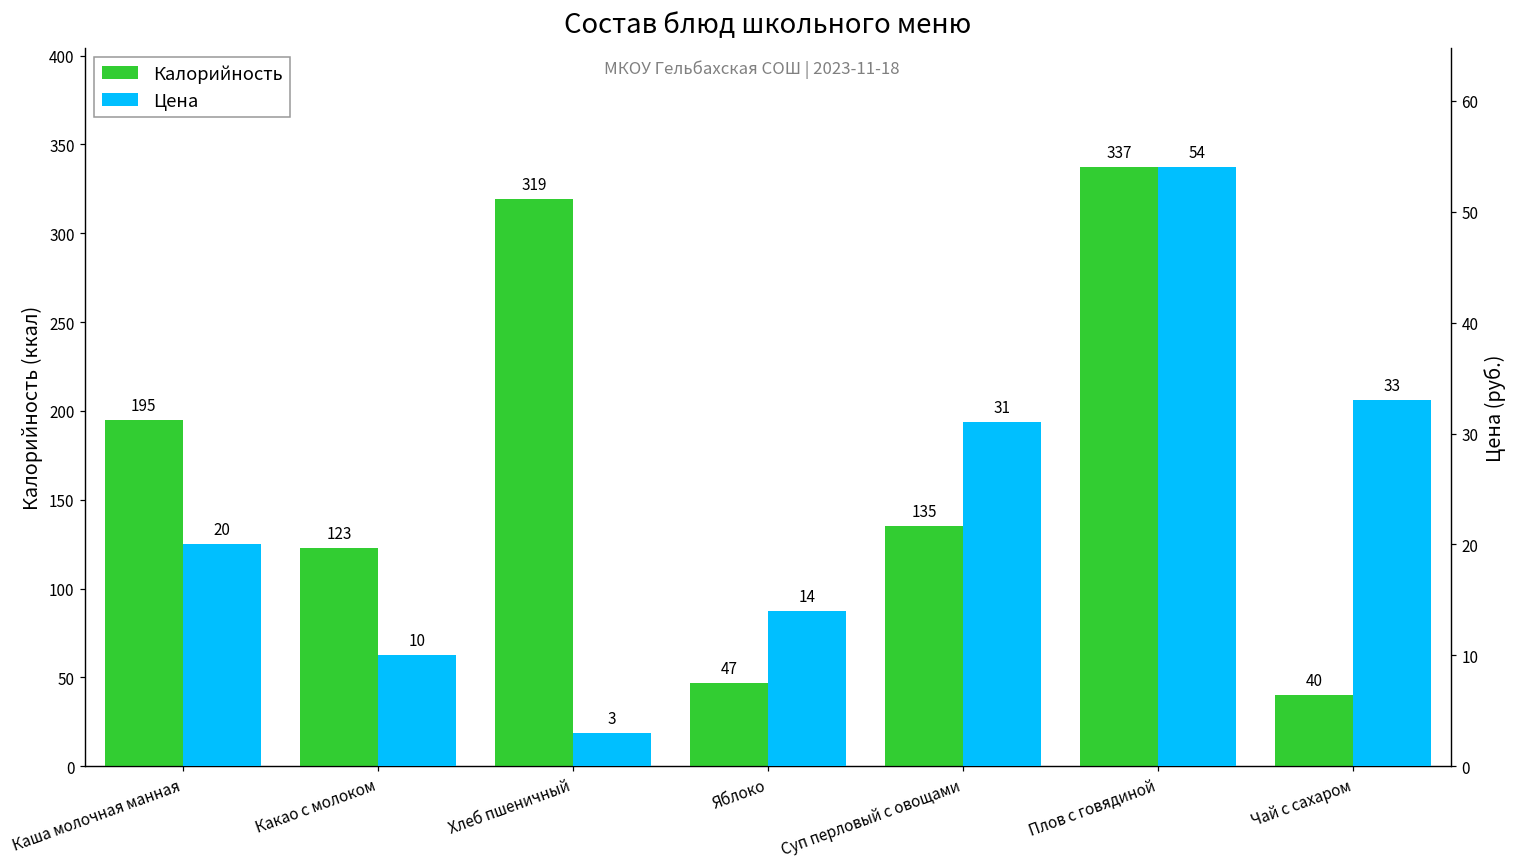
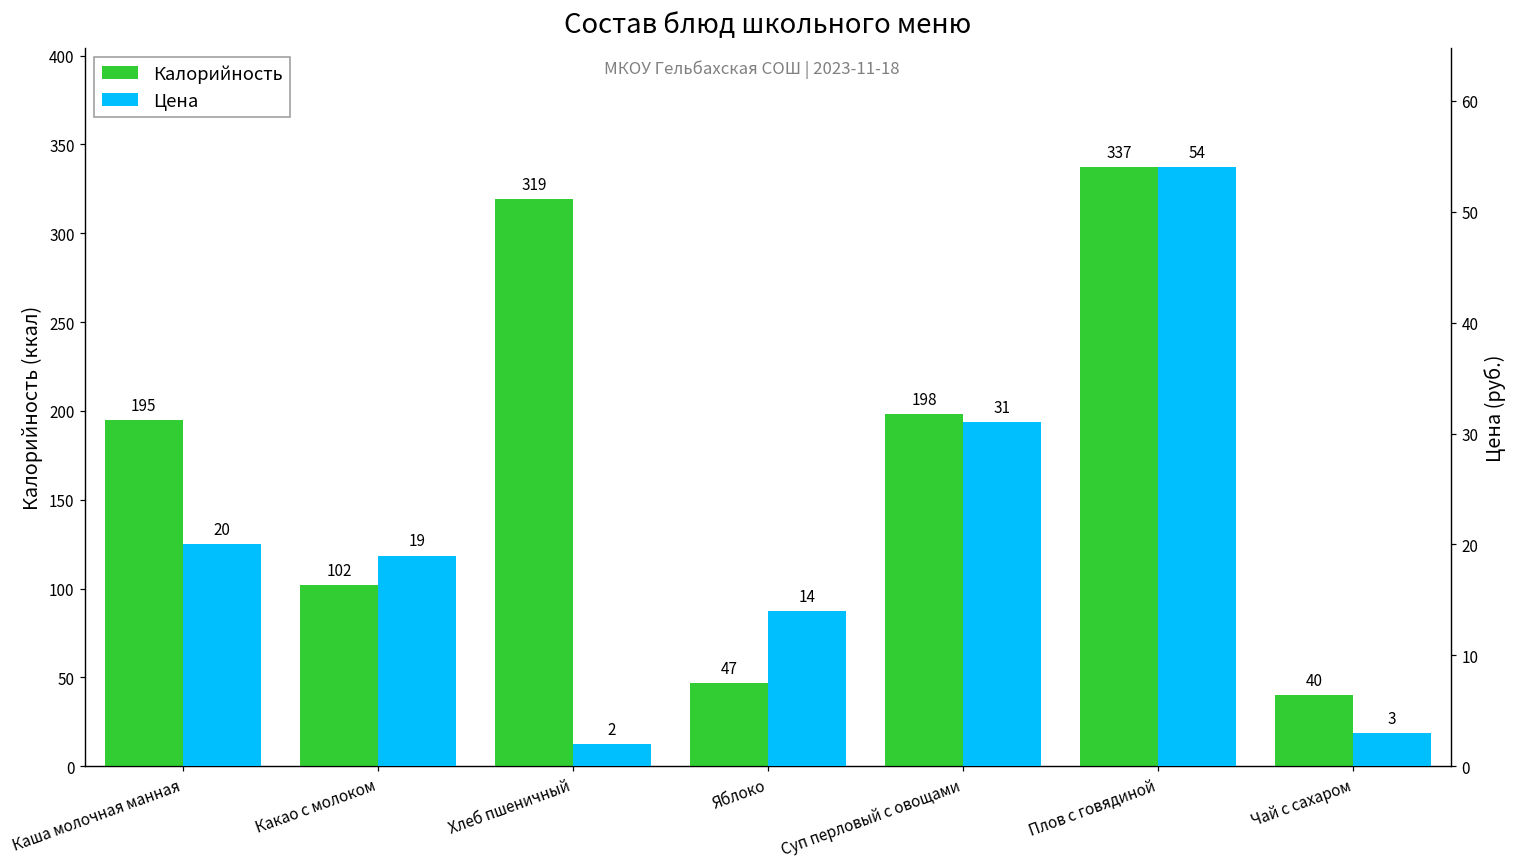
  {
    "Калорийность": {
      "Каша молочная манная": 195,
-     "Какао с молоком": 123,
+     "Какао с молоком": 102,
      "Хлеб пшеничный": 319,
      "Яблоко": 47,
-     "Суп перловый с овощами": 135,
+     "Суп перловый с овощами": 198,
      "Плов с говядиной": 337,
      "Чай с сахаром": 40
    },
    "Цена": {
      "Каша молочная манная": 20,
-     "Какао с молоком": 10,
-     "Хлеб пшеничный": 3,
+     "Какао с молоком": 19,
+     "Хлеб пшеничный": 2,
      "Яблоко": 14,
      "Суп перловый с овощами": 31,
      "Плов с говядиной": 54,
-     "Чай с сахаром": 33
+     "Чай с сахаром": 3
    }
  }
